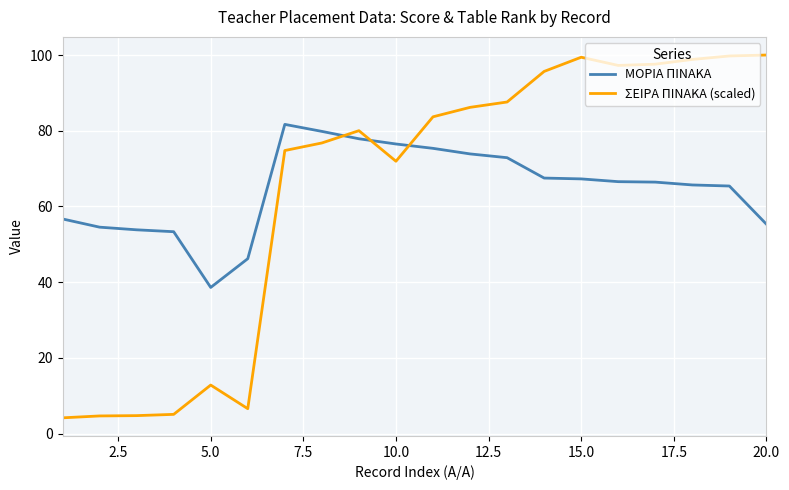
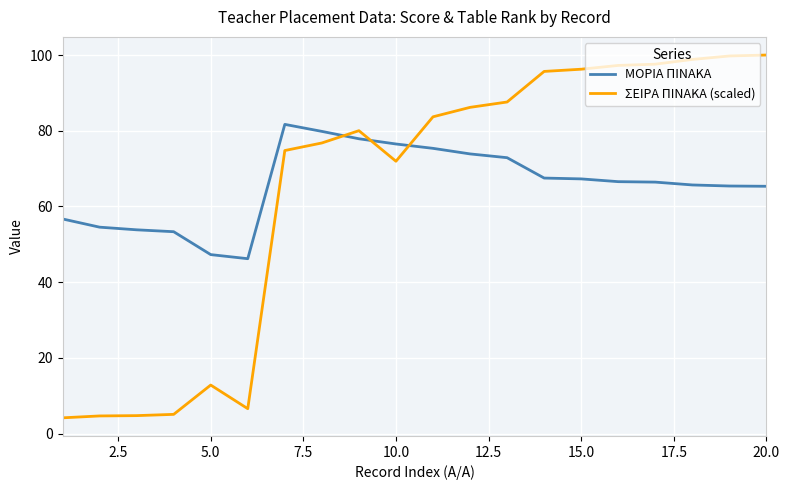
  {
    "ΜΟΡΙΑ ΠΙΝΑΚΑ": {
-     "5.0": 39,
+     "5.0": 47,
      "10.0": 77,
      "15.0": 67,
-     "20.0": 55
+     "20.0": 65
    },
    "ΣΕΙΡΑ ΠΙΝΑΚΑ (scaled)": {
      "5.0": 13,
      "10.0": 72,
-     "15.0": 99,
+     "15.0": 96,
      "20.0": 100
    }
  }
